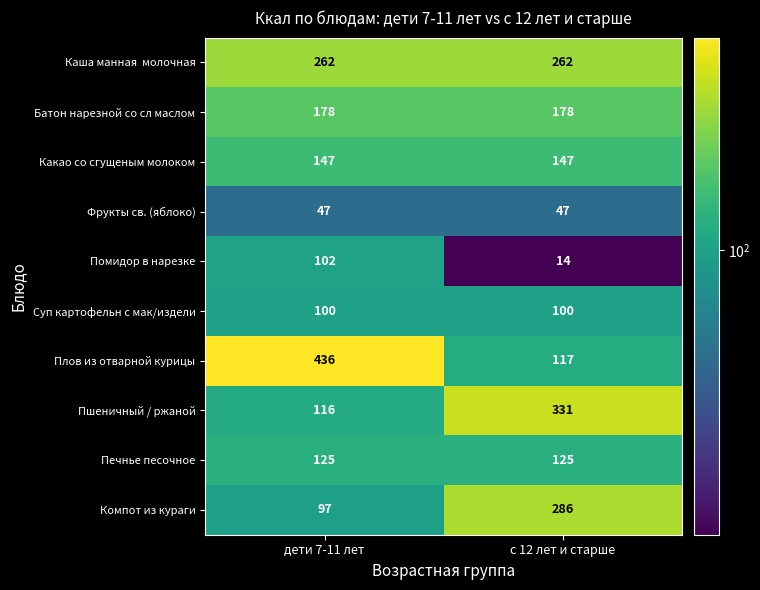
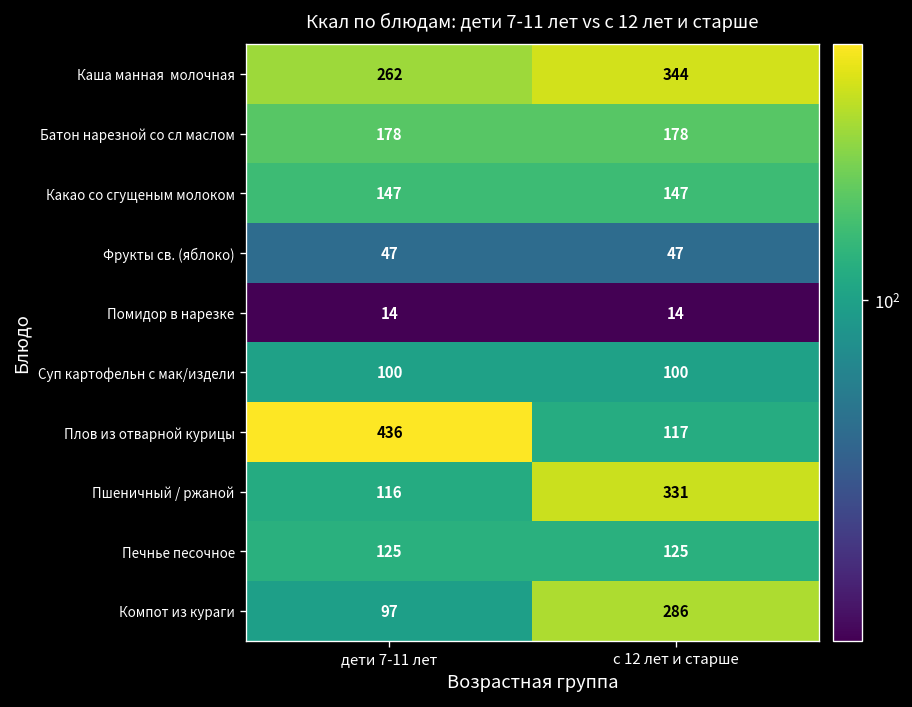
  {
    "Каша манная молочная": {
      "дети 7-11 лет": 262,
-     "с 12 лет и старше": 262
+     "с 12 лет и старше": 344
    },
    "Батон нарезной со сл маслом": {
      "дети 7-11 лет": 178,
      "с 12 лет и старше": 178
    },
    "Какао со сгущеным молоком": {
      "дети 7-11 лет": 147,
      "с 12 лет и старше": 147
    },
    "Фрукты св. (яблоко)": {
      "дети 7-11 лет": 47,
      "с 12 лет и старше": 47
    },
    "Помидор в нарезке": {
-     "дети 7-11 лет": 102,
+     "дети 7-11 лет": 14,
      "с 12 лет и старше": 14
    },
    "Суп картофельн с мак/издели": {
      "дети 7-11 лет": 100,
      "с 12 лет и старше": 100
    },
    "Плов из отварной курицы": {
      "дети 7-11 лет": 436,
      "с 12 лет и старше": 117
    },
    "Пшеничный / ржаной": {
      "дети 7-11 лет": 116,
      "с 12 лет и старше": 331
    },
    "Печнье песочное": {
      "дети 7-11 лет": 125,
      "с 12 лет и старше": 125
    },
    "Компот из кураги": {
      "дети 7-11 лет": 97,
      "с 12 лет и старше": 286
    }
  }
